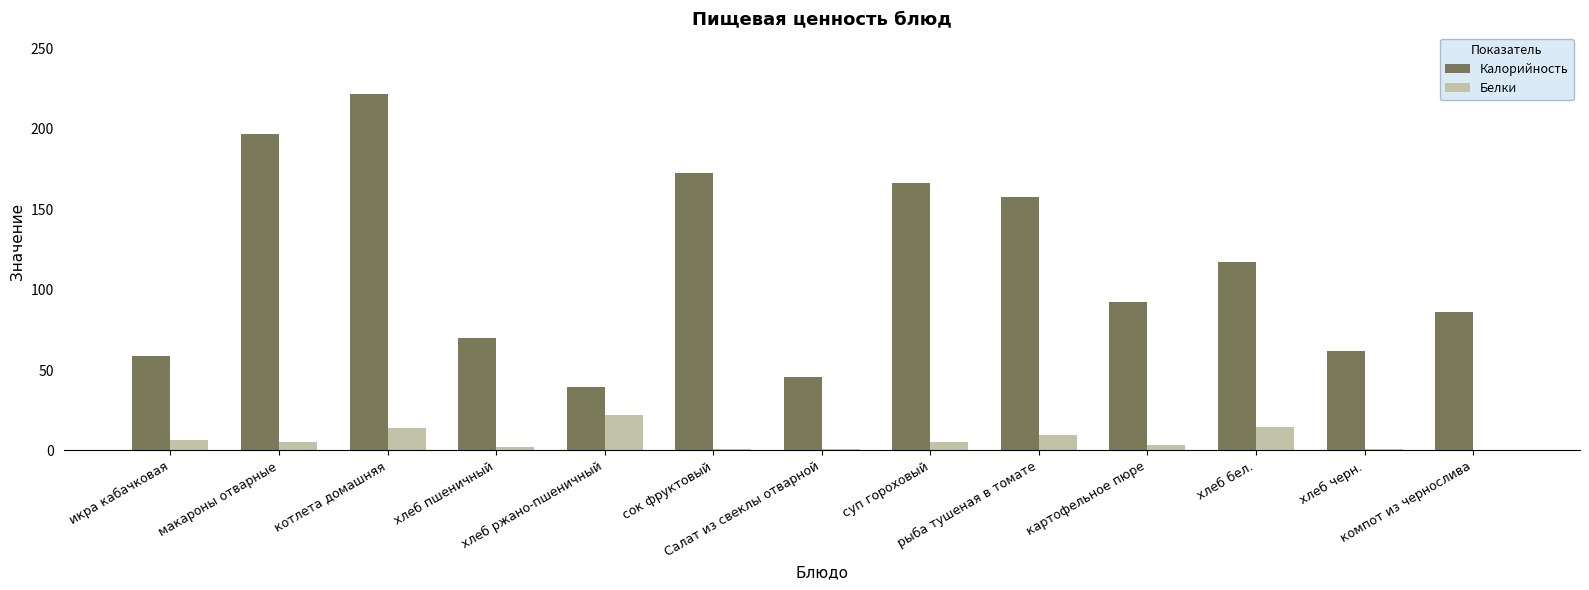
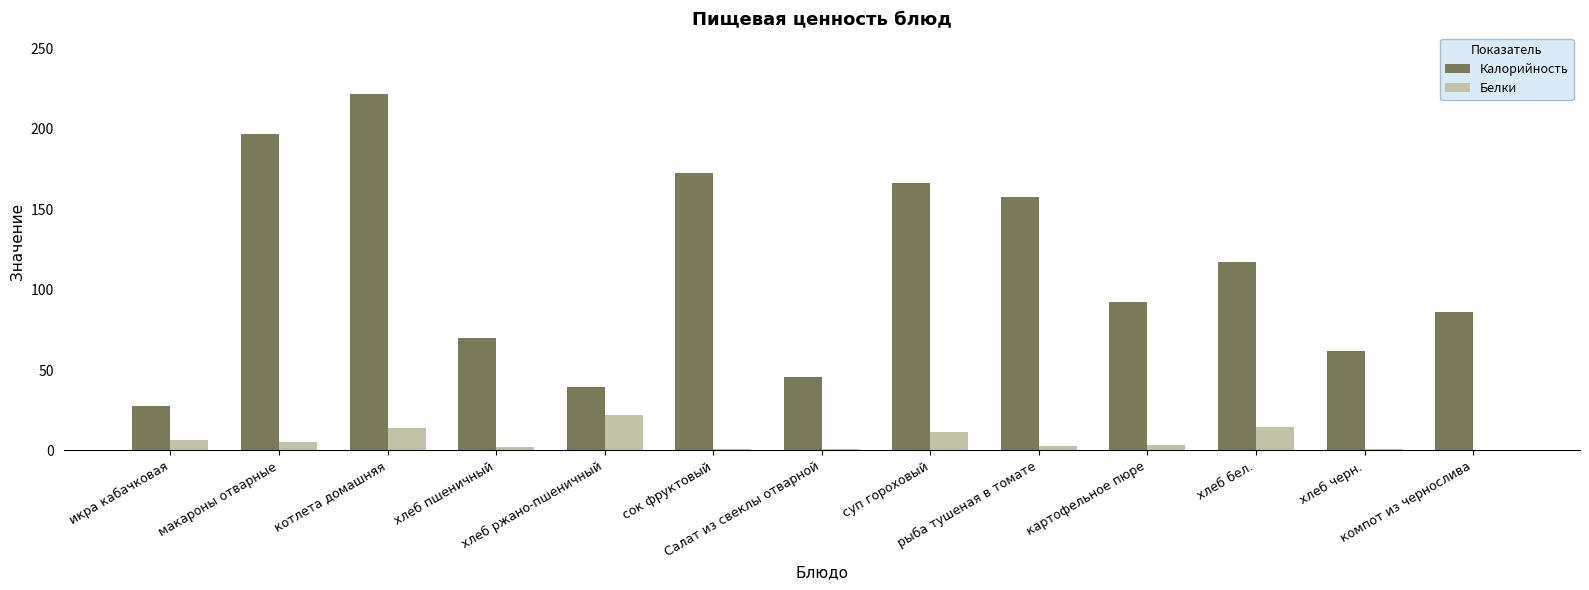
  {
    "Калорийность": {
-     "икра кабачковая": 59,
+     "икра кабачковая": 28,
      "макароны отварные": 197,
      "котлета домашняя": 222,
      "хлеб пшеничный": 70,
      "хлеб ржано-пшеничный": 39,
      "сок фруктовый": 173,
      "Салат из свеклы отварной": 46,
      "суп гороховый": 167,
      "рыба тушеная в томате": 158,
      "картофельное пюре": 93,
      "хлеб бел.": 117,
      "хлеб черн.": 62,
      "компот из чернослива": 86
    },
    "Белки": {
      "икра кабачковая": 6,
      "макароны отварные": 5,
      "котлета домашняя": 14,
      "хлеб пшеничный": 2,
      "хлеб ржано-пшеничный": 22,
-     "суп гороховый": 5,
-     "рыба тушеная в томате": 10,
+     "суп гороховый": 12,
+     "рыба тушеная в томате": 3,
      "картофельное пюре": 3,
      "хлеб бел.": 14
    }
  }
